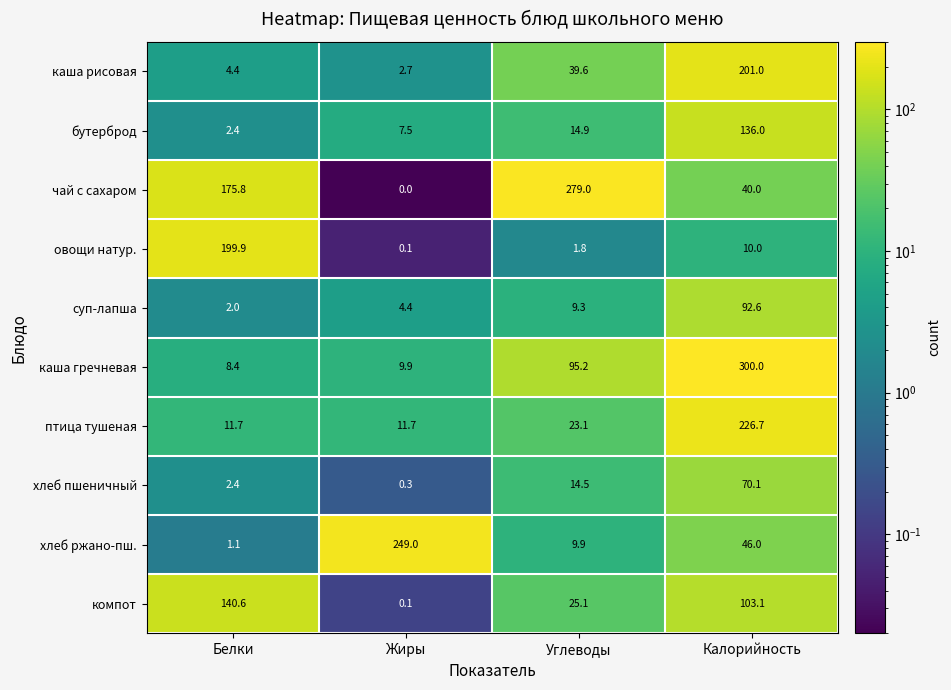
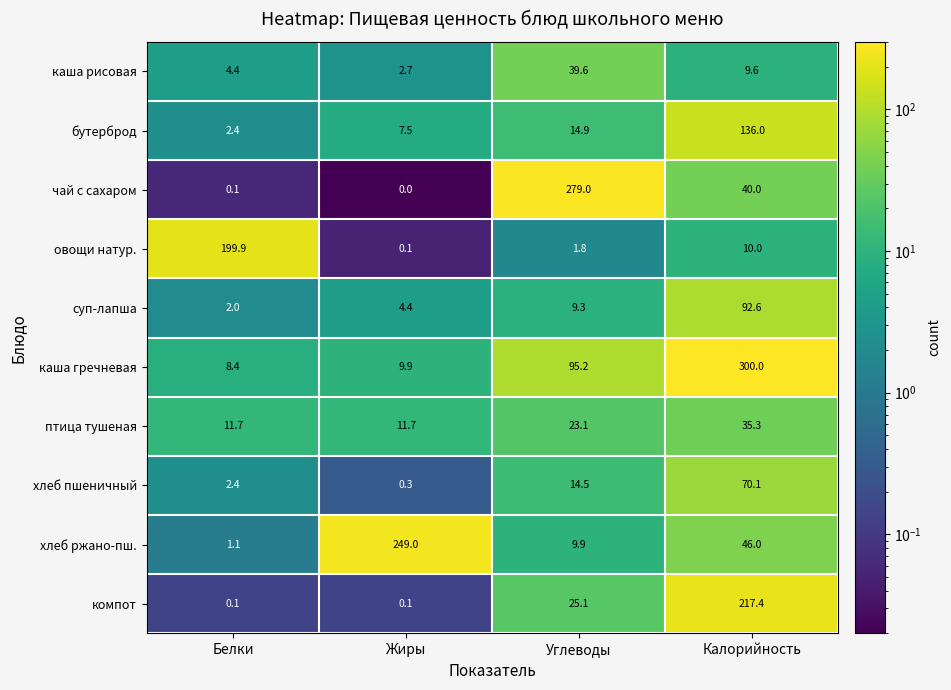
  {
    "каша рисовая": {
      "Белки": 4.4,
      "Жиры": 2.7,
      "Углеводы": 39.6,
-     "Калорийность": 201.0
+     "Калорийность": 9.6
    },
    "бутерброд": {
      "Белки": 2.4,
      "Жиры": 7.5,
      "Углеводы": 14.9,
      "Калорийность": 136.0
    },
    "чай с сахаром": {
-     "Белки": 175.8,
+     "Белки": 0.1,
      "Жиры": 0.0,
      "Углеводы": 279.0,
      "Калорийность": 40.0
    },
    "овощи натур.": {
      "Белки": 199.9,
      "Жиры": 0.1,
      "Углеводы": 1.8,
      "Калорийность": 10.0
    },
    "суп-лапша": {
      "Белки": 2.0,
      "Жиры": 4.4,
      "Углеводы": 9.3,
      "Калорийность": 92.6
    },
    "каша гречневая": {
      "Белки": 8.4,
      "Жиры": 9.9,
      "Углеводы": 95.2,
      "Калорийность": 300.0
    },
    "птица тушеная": {
      "Белки": 11.7,
      "Жиры": 11.7,
      "Углеводы": 23.1,
-     "Калорийность": 226.7
+     "Калорийность": 35.3
    },
    "хлеб пшеничный": {
      "Белки": 2.4,
      "Жиры": 0.3,
      "Углеводы": 14.5,
      "Калорийность": 70.1
    },
    "хлеб ржано-пш.": {
      "Белки": 1.1,
      "Жиры": 249.0,
      "Углеводы": 9.9,
      "Калорийность": 46.0
    },
    "компот": {
-     "Белки": 140.6,
+     "Белки": 0.1,
      "Жиры": 0.1,
      "Углеводы": 25.1,
-     "Калорийность": 103.1
+     "Калорийность": 217.4
    }
  }
